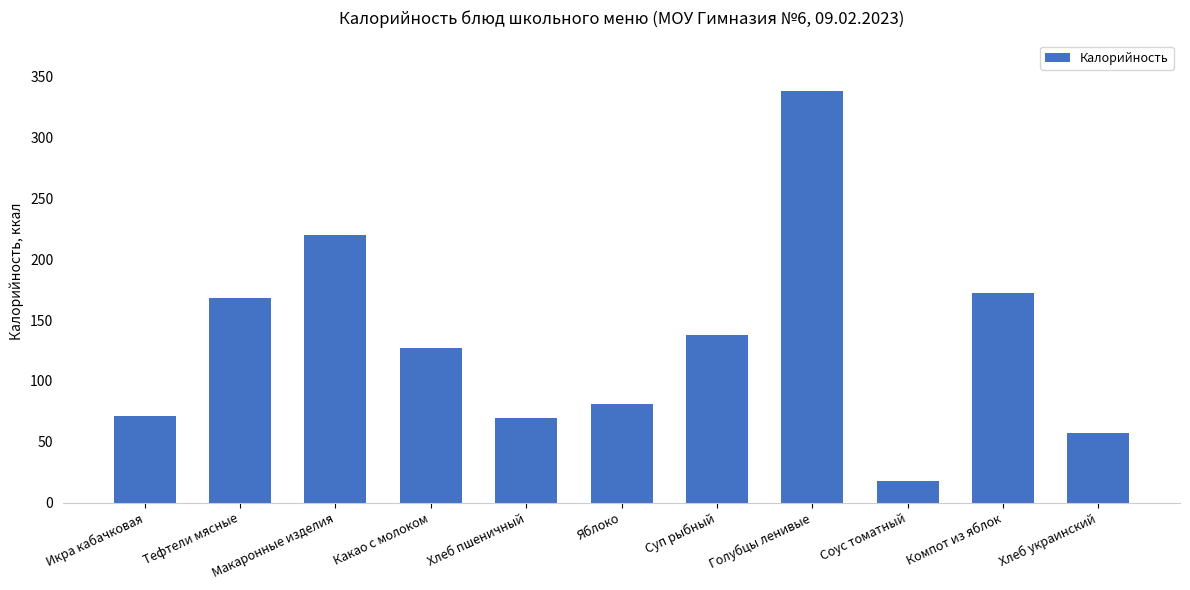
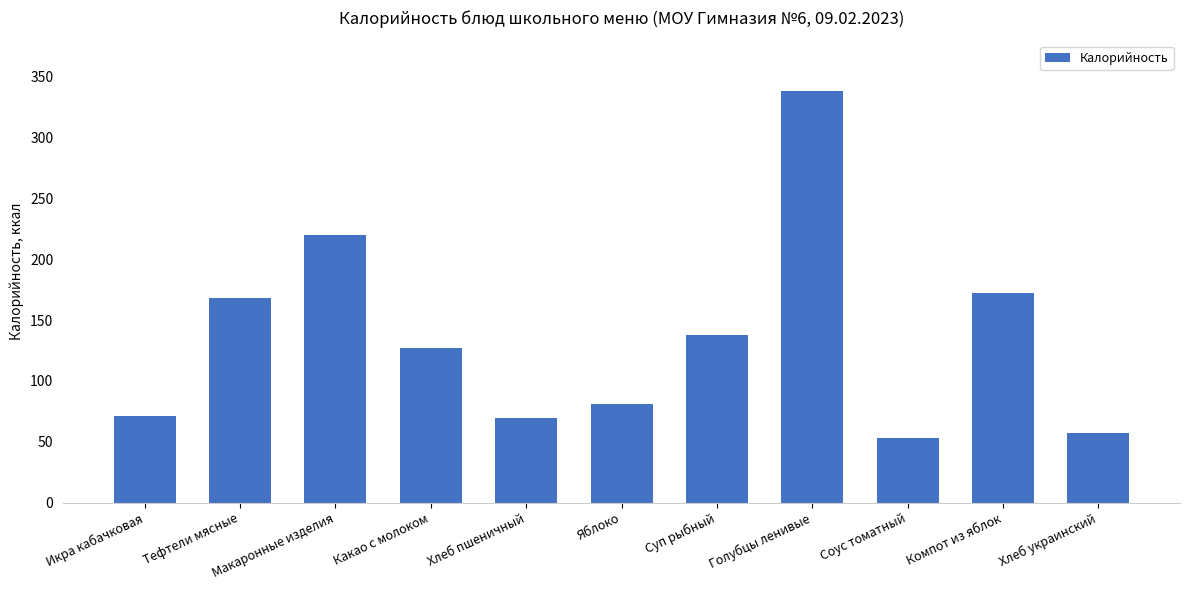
  {
    "Икра кабачковая": 71,
    "Тефтели мясные": 168,
    "Макаронные изделия": 220,
    "Какао с молоком": 127,
    "Хлеб пшеничный": 70,
    "Яблоко": 81,
    "Суп рыбный": 137,
    "Голубцы ленивые": 338,
-   "Соус томатный": 18,
+   "Соус томатный": 53,
    "Компот из яблок": 173,
    "Хлеб украинский": 58
  }
